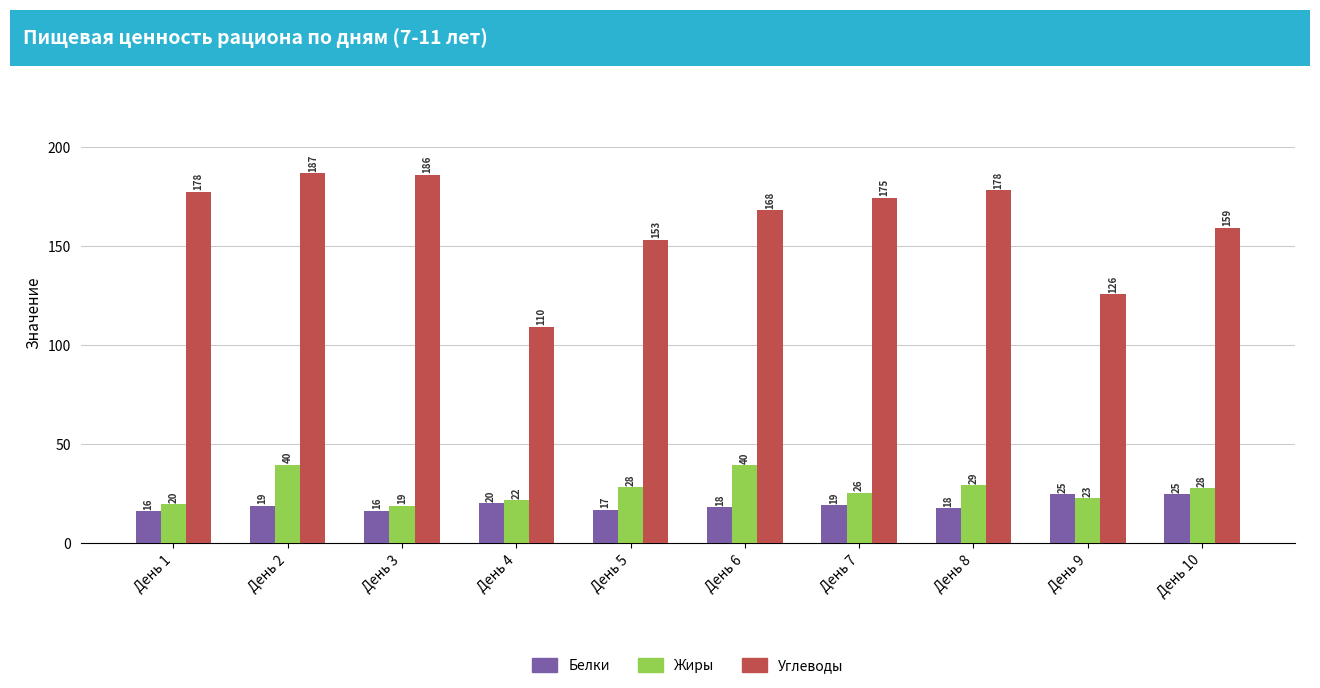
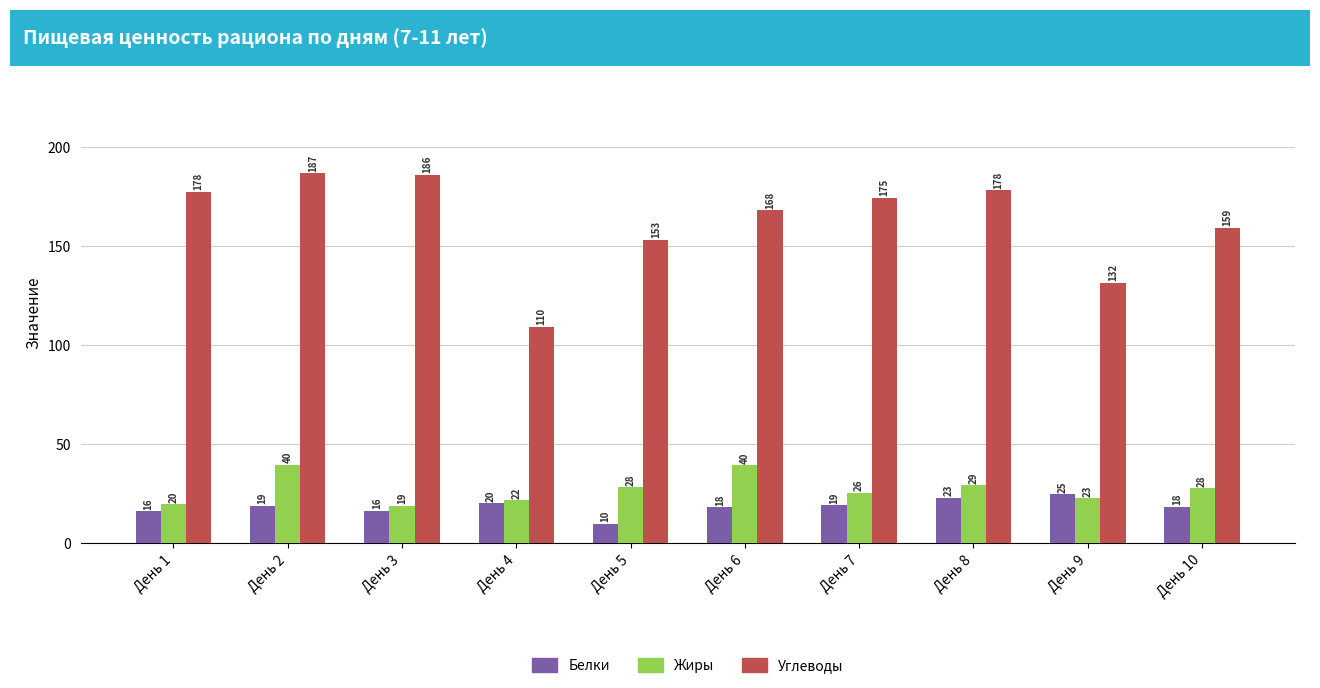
  {
    "Белки": {
      "День 1": 16,
      "День 2": 19,
      "День 3": 16,
      "День 4": 20,
-     "День 5": 17,
+     "День 5": 10,
      "День 6": 18,
      "День 7": 19,
-     "День 8": 18,
+     "День 8": 23,
      "День 9": 25,
-     "День 10": 25
+     "День 10": 18
    },
    "Жиры": {
      "День 1": 20,
      "День 2": 40,
      "День 3": 19,
      "День 4": 22,
      "День 5": 28,
      "День 6": 40,
      "День 7": 26,
      "День 8": 29,
      "День 9": 23,
      "День 10": 28
    },
    "Углеводы": {
      "День 1": 178,
      "День 2": 187,
      "День 3": 186,
      "День 4": 110,
      "День 5": 153,
      "День 6": 168,
      "День 7": 175,
      "День 8": 178,
-     "День 9": 126,
+     "День 9": 132,
      "День 10": 159
    }
  }
